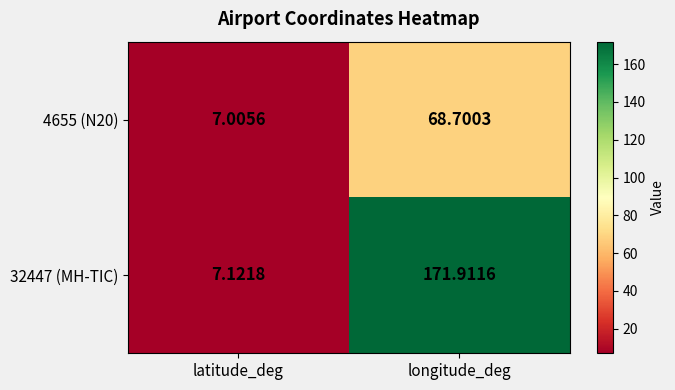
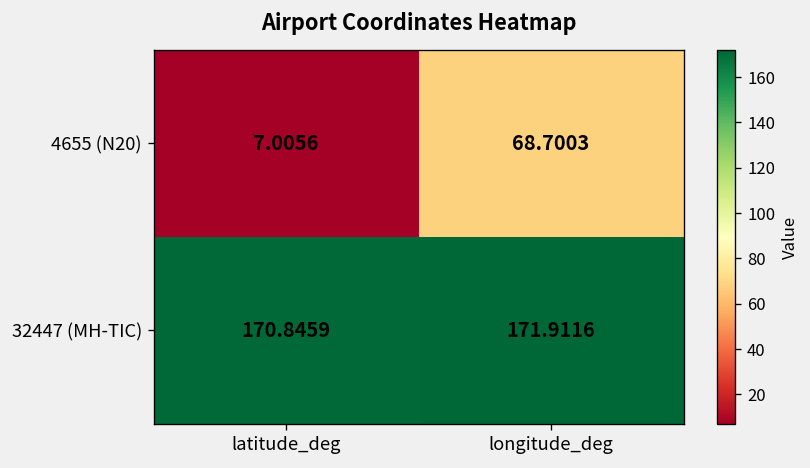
  {
    "4655 (N20)": {
      "latitude_deg": 7.0056,
      "longitude_deg": 68.7003
    },
    "32447 (MH-TIC)": {
-     "latitude_deg": 7.1218,
+     "latitude_deg": 170.8459,
      "longitude_deg": 171.9116
    }
  }
